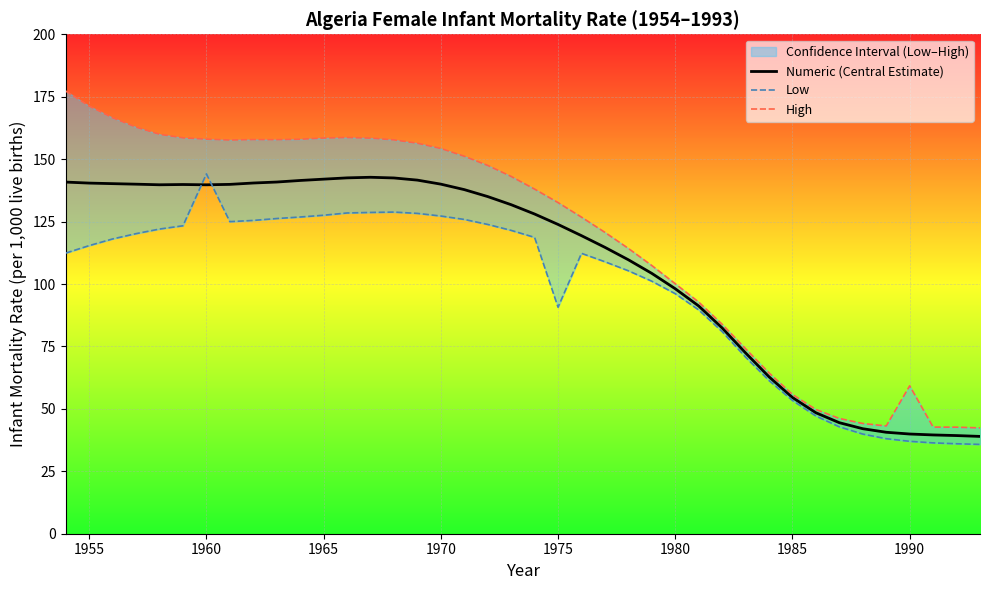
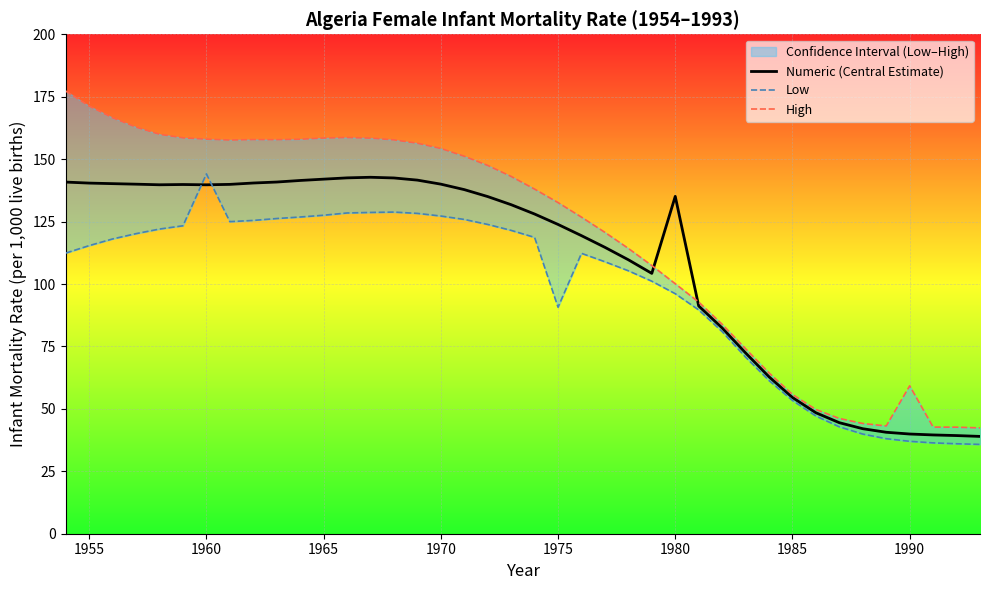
  {
    "Numeric (Central Estimate)": {
      "1955": 140,
      "1960": 140,
      "1965": 142,
      "1970": 140,
      "1975": 124,
-     "1980": 98,
+     "1980": 135,
      "1985": 55,
      "1990": 40
    },
    "Low": {
      "1955": 115,
      "1960": 144,
      "1965": 128,
      "1970": 127,
      "1975": 91,
      "1980": 96,
      "1985": 53,
      "1990": 37
    },
    "Confidence Interval (Low–High)": {
      "1955": 171,
      "1960": 158,
      "1965": 158,
      "1970": 154,
      "1975": 133,
      "1980": 100,
      "1985": 56,
      "1990": 59
    }
  }
